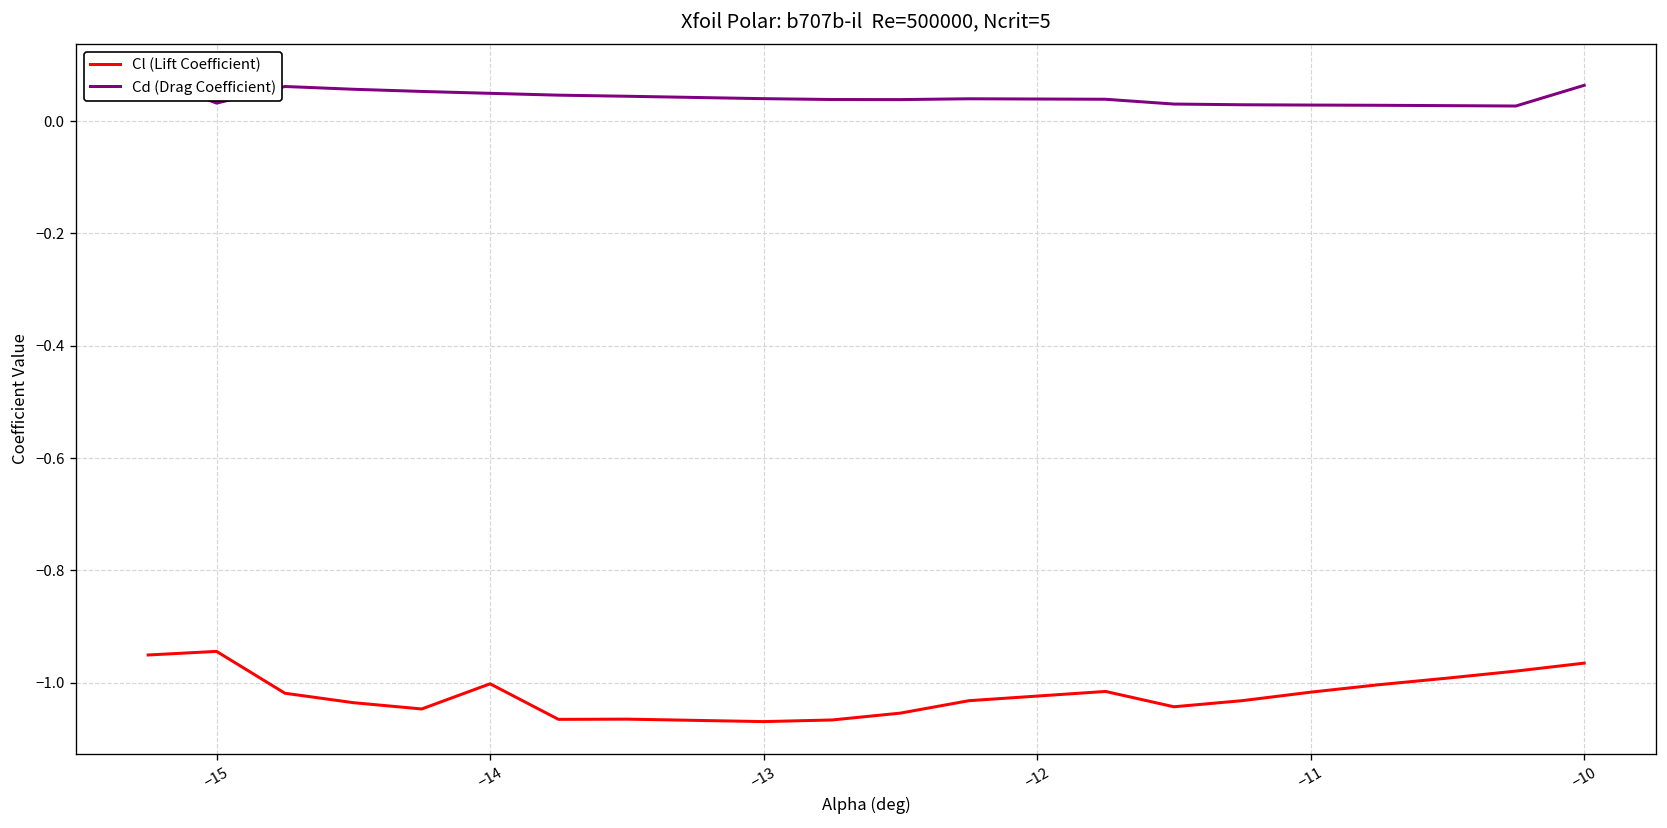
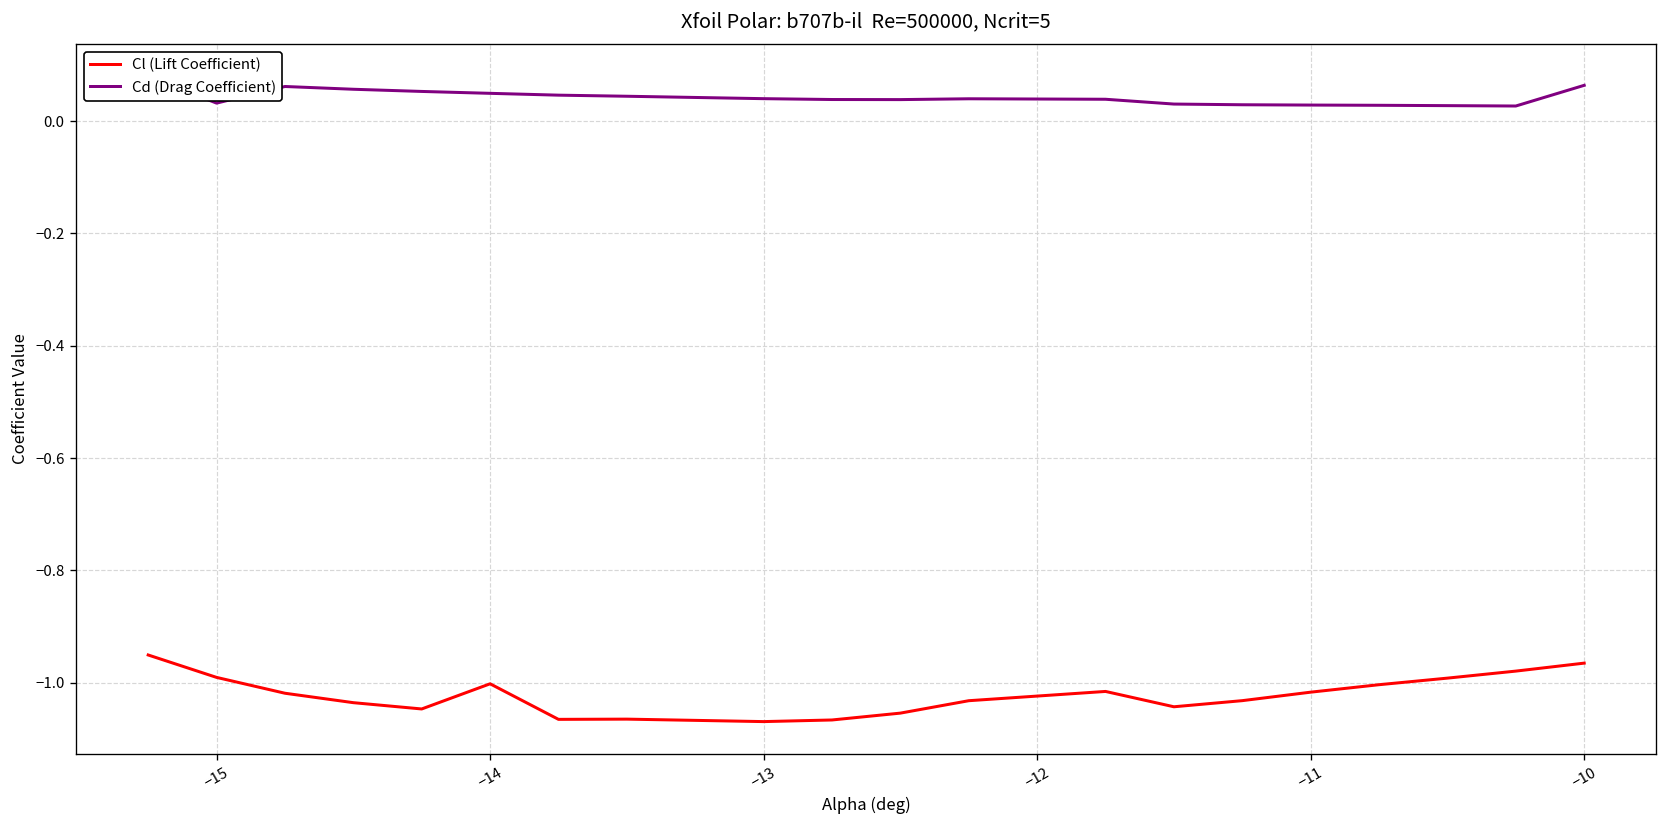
  {
    "Cl (Lift Coefficient)": {
-     "−15": -0.94,
+     "−15": -0.99,
      "−14": -1.00,
      "−13": -1.07,
      "−11": -1.02,
      "−10": -0.97
    },
    "Cd (Drag Coefficient)": {
      "−15": 0.03,
      "−14": 0.05,
      "−13": 0.04,
      "−11": 0.03,
      "−10": 0.06
    }
  }
